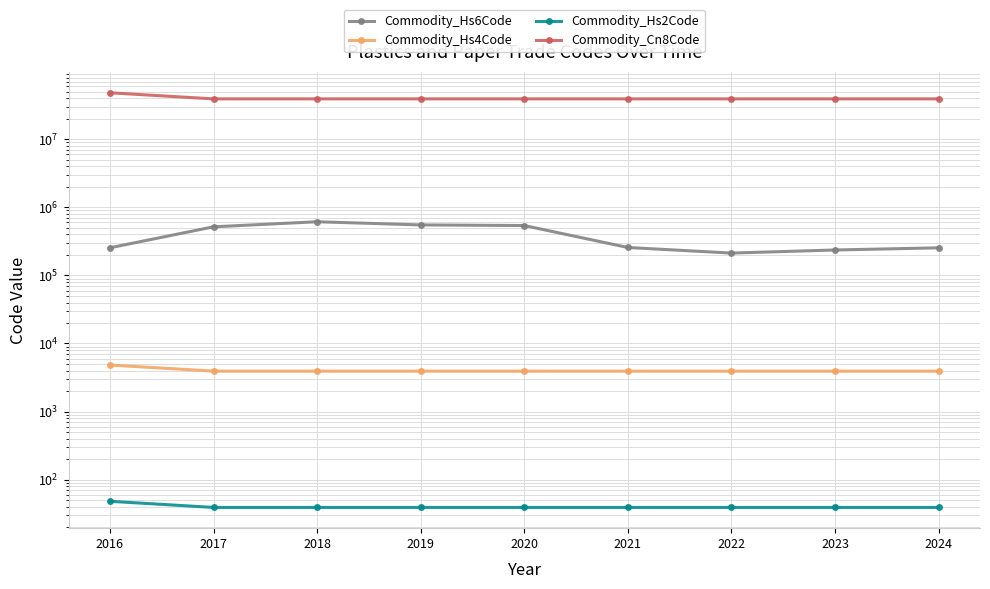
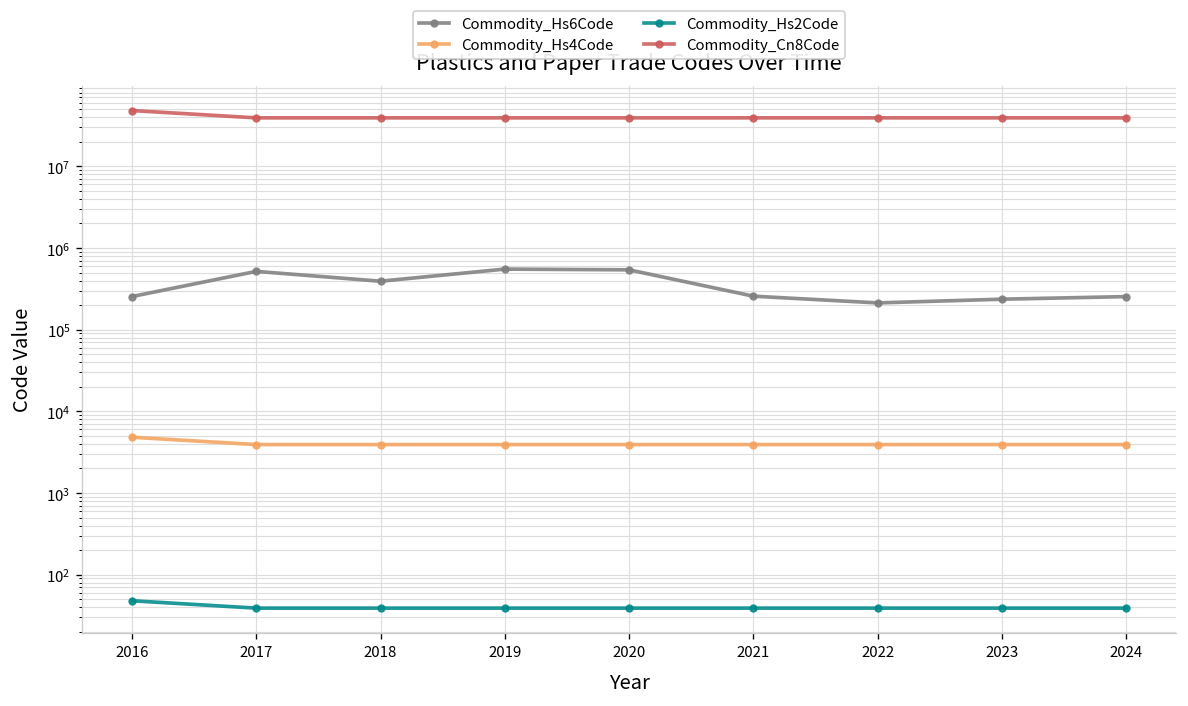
  {
    "Commodity_Hs6Code": {
      "2016": 250000,
      "2017": 500000,
-     "2018": 600000,
+     "2018": 400000,
      "2019": 600000,
      "2020": 500000,
      "2021": 260000,
      "2022": 210000,
      "2023": 240000,
      "2024": 250000
    },
    "Commodity_Hs4Code": {
      "2016": 5000,
      "2017": 4000,
      "2018": 4000,
      "2019": 4000,
      "2020": 4000,
      "2021": 4000,
      "2022": 4000,
      "2023": 4000,
      "2024": 4000
    },
    "Commodity_Hs2Code": {
      "2016": 50,
      "2017": 40,
      "2018": 40,
      "2019": 40,
      "2020": 40,
      "2021": 40,
      "2022": 40,
      "2023": 40,
      "2024": 40
    },
    "Commodity_Cn8Code": {
      "2016": 50000000,
      "2017": 40000000,
      "2018": 40000000,
      "2019": 40000000,
      "2020": 40000000,
      "2021": 40000000,
      "2022": 40000000,
      "2023": 40000000,
      "2024": 40000000
    }
  }
